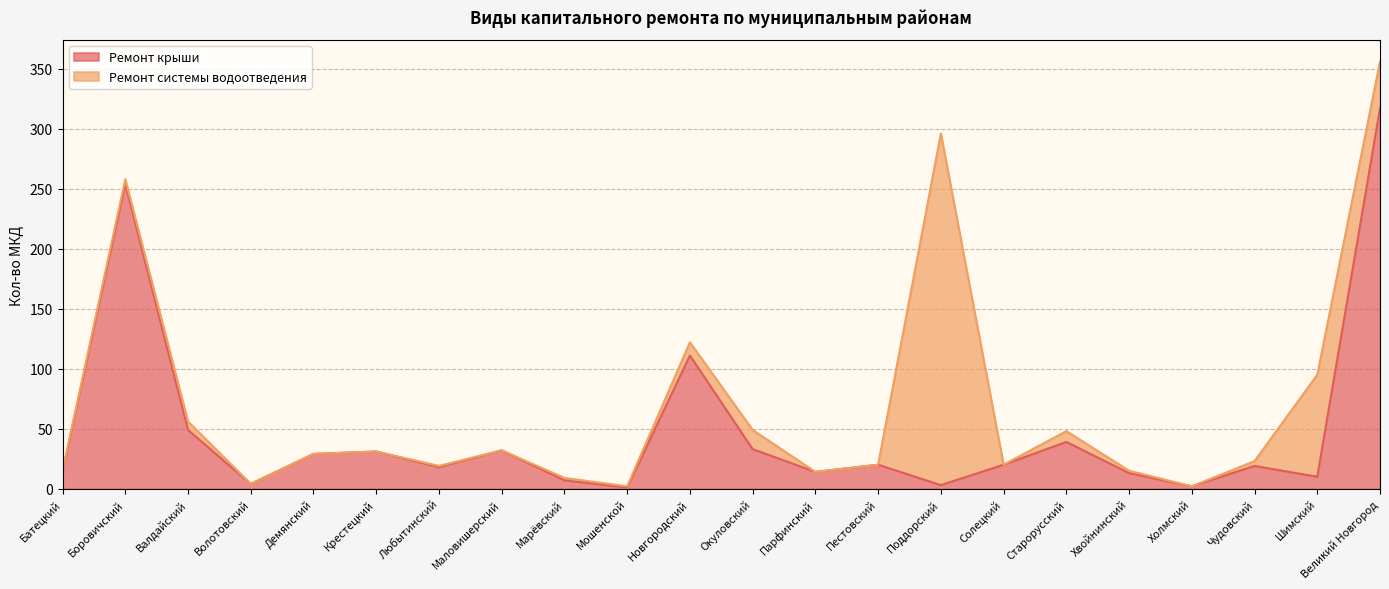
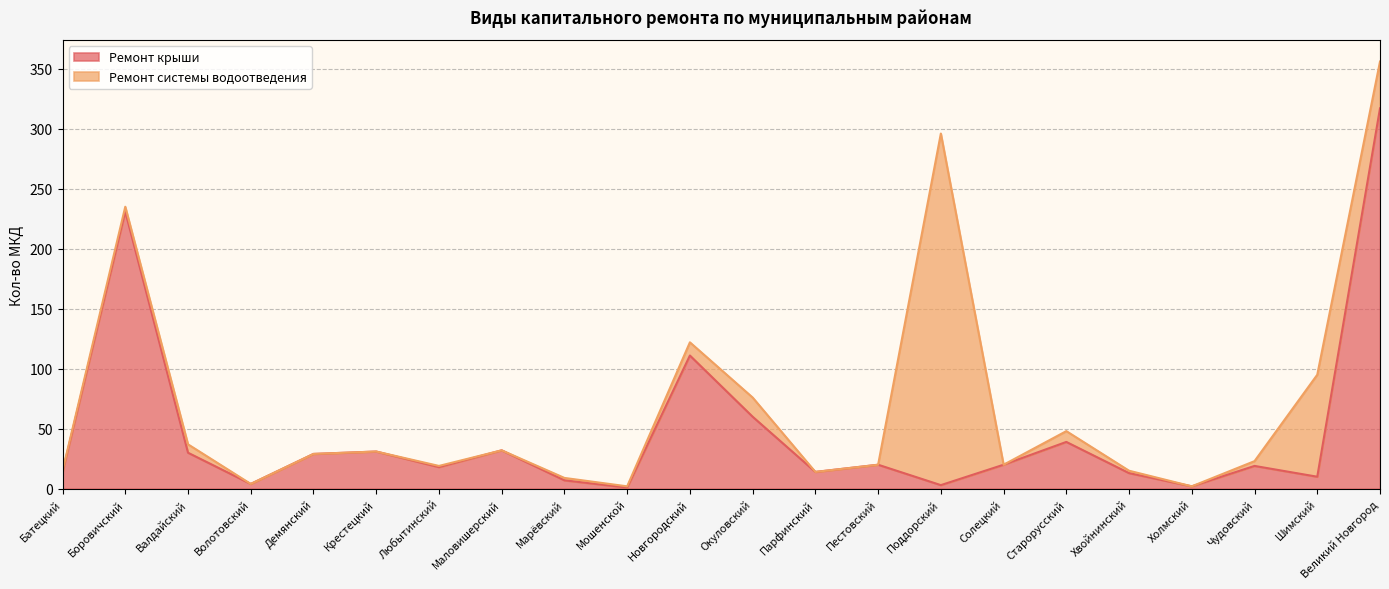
  {
    "Ремонт крыши": {
-     "Боровичский": 254,
-     "Валдайский": 49,
+     "Боровичский": 231,
+     "Валдайский": 30,
      "Новгородский": 111,
-     "Окуловский": 33,
+     "Окуловский": 60,
      "Поддорский": 3,
      "Старорусский": 39,
      "Чудовский": 19,
      "Шимский": 10,
      "Великий Новгород": 317
    },
    "Ремонт системы водоотведения": {
      "Боровичский": 4,
      "Валдайский": 7,
      "Новгородский": 11,
      "Окуловский": 16,
      "Поддорский": 293,
      "Старорусский": 9,
      "Чудовский": 4,
      "Шимский": 85,
      "Великий Новгород": 39
    }
  }
